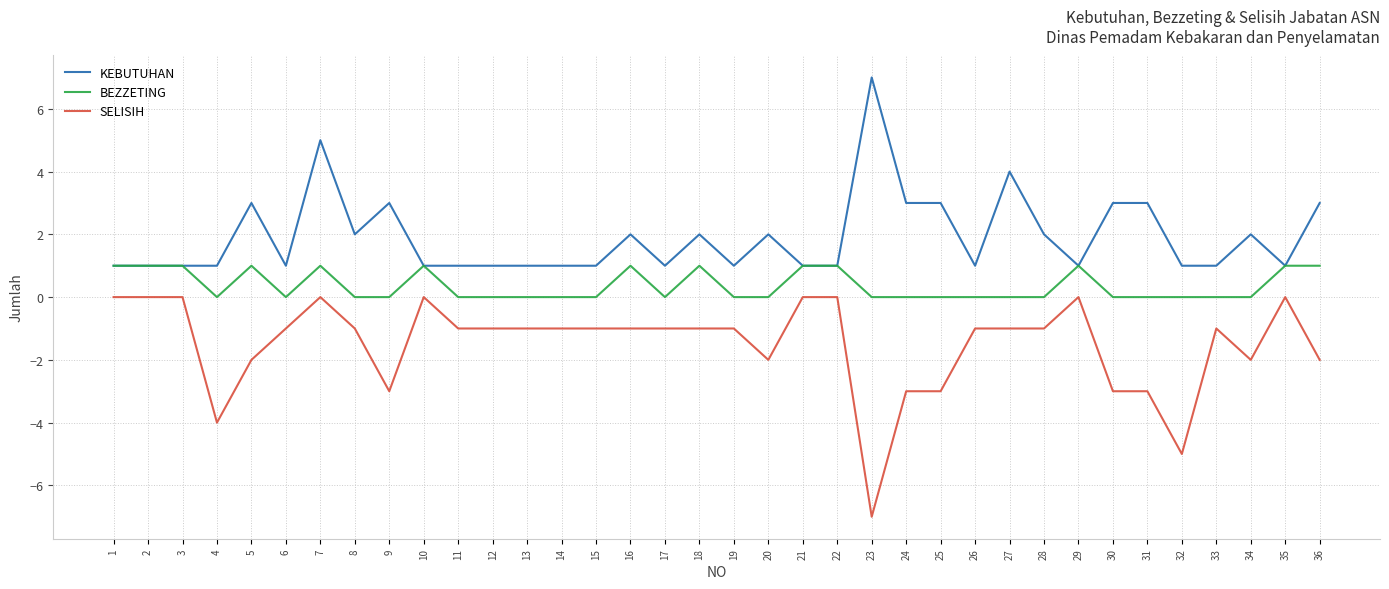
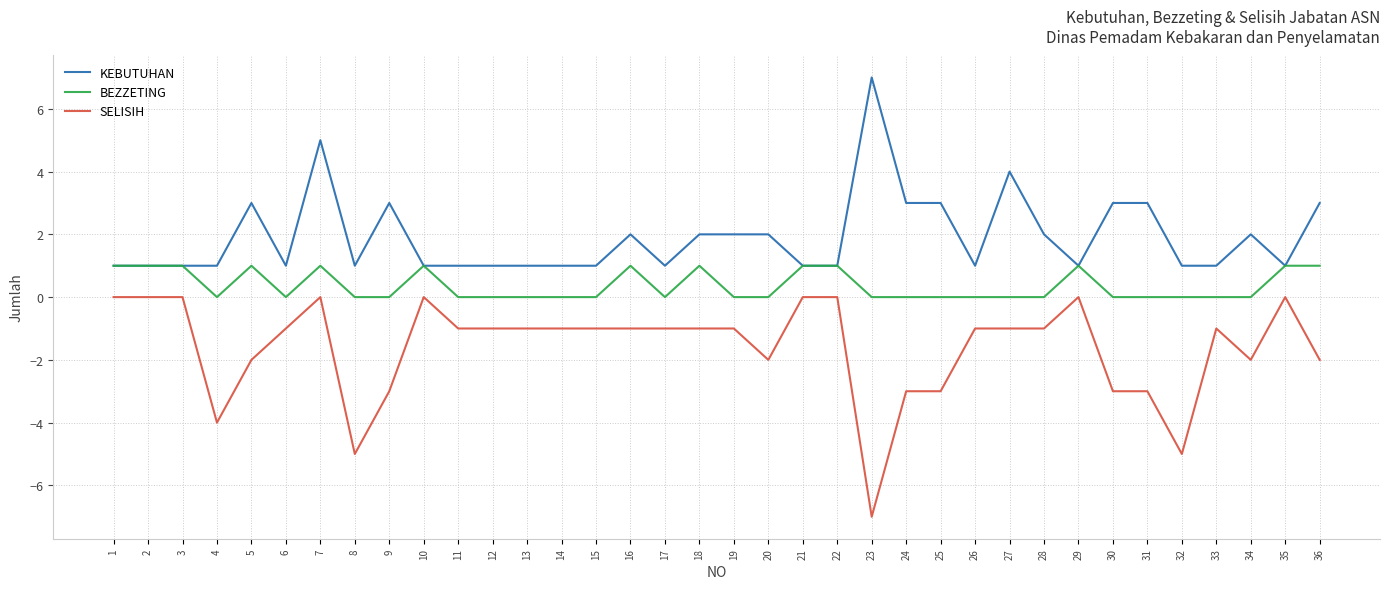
  {
    "KEBUTUHAN": {
      "4": 1,
      "5": 3,
      "6": 1,
      "7": 5,
-     "8": 2,
+     "8": 1,
      "9": 3,
      "11": 1,
      "12": 1,
      "13": 1,
      "14": 1,
      "15": 1,
      "16": 2,
      "17": 1,
      "18": 2,
-     "19": 1,
+     "19": 2,
      "20": 2,
      "23": 7,
      "24": 3,
      "25": 3,
      "26": 1,
      "27": 4,
      "28": 2,
      "30": 3,
      "31": 3,
      "32": 1,
      "33": 1,
      "34": 2,
      "36": 3
    },
    "BEZZETING": {
      "4": 0,
      "5": 1,
      "6": 0,
      "7": 1,
      "8": 0,
      "9": 0,
      "11": 0,
      "12": 0,
      "13": 0,
      "14": 0,
      "15": 0,
      "16": 1,
      "17": 0,
      "18": 1,
      "19": 0,
      "20": 0,
      "23": 0,
      "24": 0,
      "25": 0,
      "26": 0,
      "27": 0,
      "28": 0,
      "30": 0,
      "31": 0,
      "32": 0,
      "33": 0,
      "34": 0,
      "36": 1
    },
    "SELISIH": {
      "1": 0,
      "2": 0,
      "3": 0,
      "4": -4,
      "5": -2,
      "6": -1,
      "7": 0,
-     "8": -1,
+     "8": -5,
      "9": -3,
      "10": 0,
      "11": -1,
      "12": -1,
      "13": -1,
      "14": -1,
      "15": -1,
      "16": -1,
      "17": -1,
      "18": -1,
      "19": -1,
      "20": -2,
      "21": 0,
      "22": 0,
      "23": -7,
      "24": -3,
      "25": -3,
      "26": -1,
      "27": -1,
      "28": -1,
      "29": 0,
      "30": -3,
      "31": -3,
      "32": -5,
      "33": -1,
      "34": -2,
      "35": 0,
      "36": -2
    }
  }
